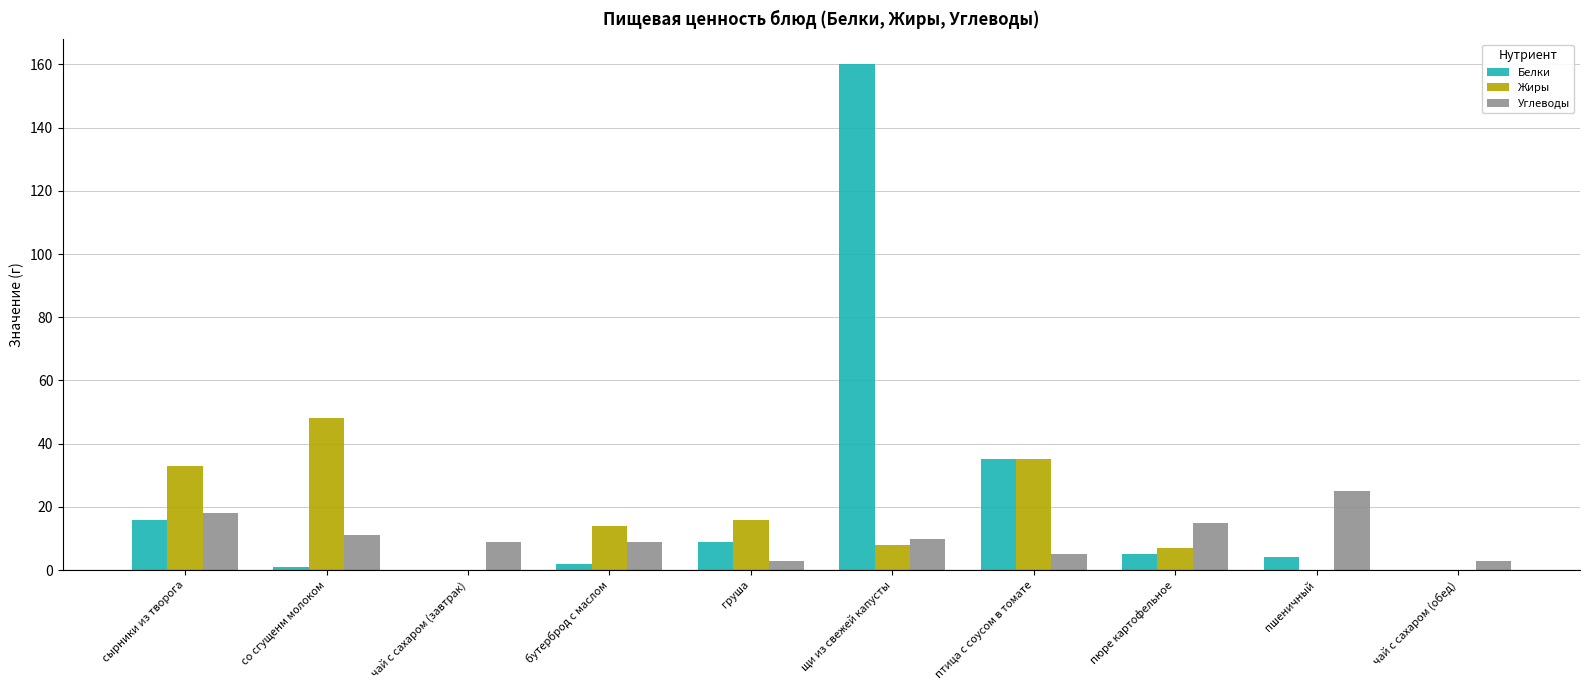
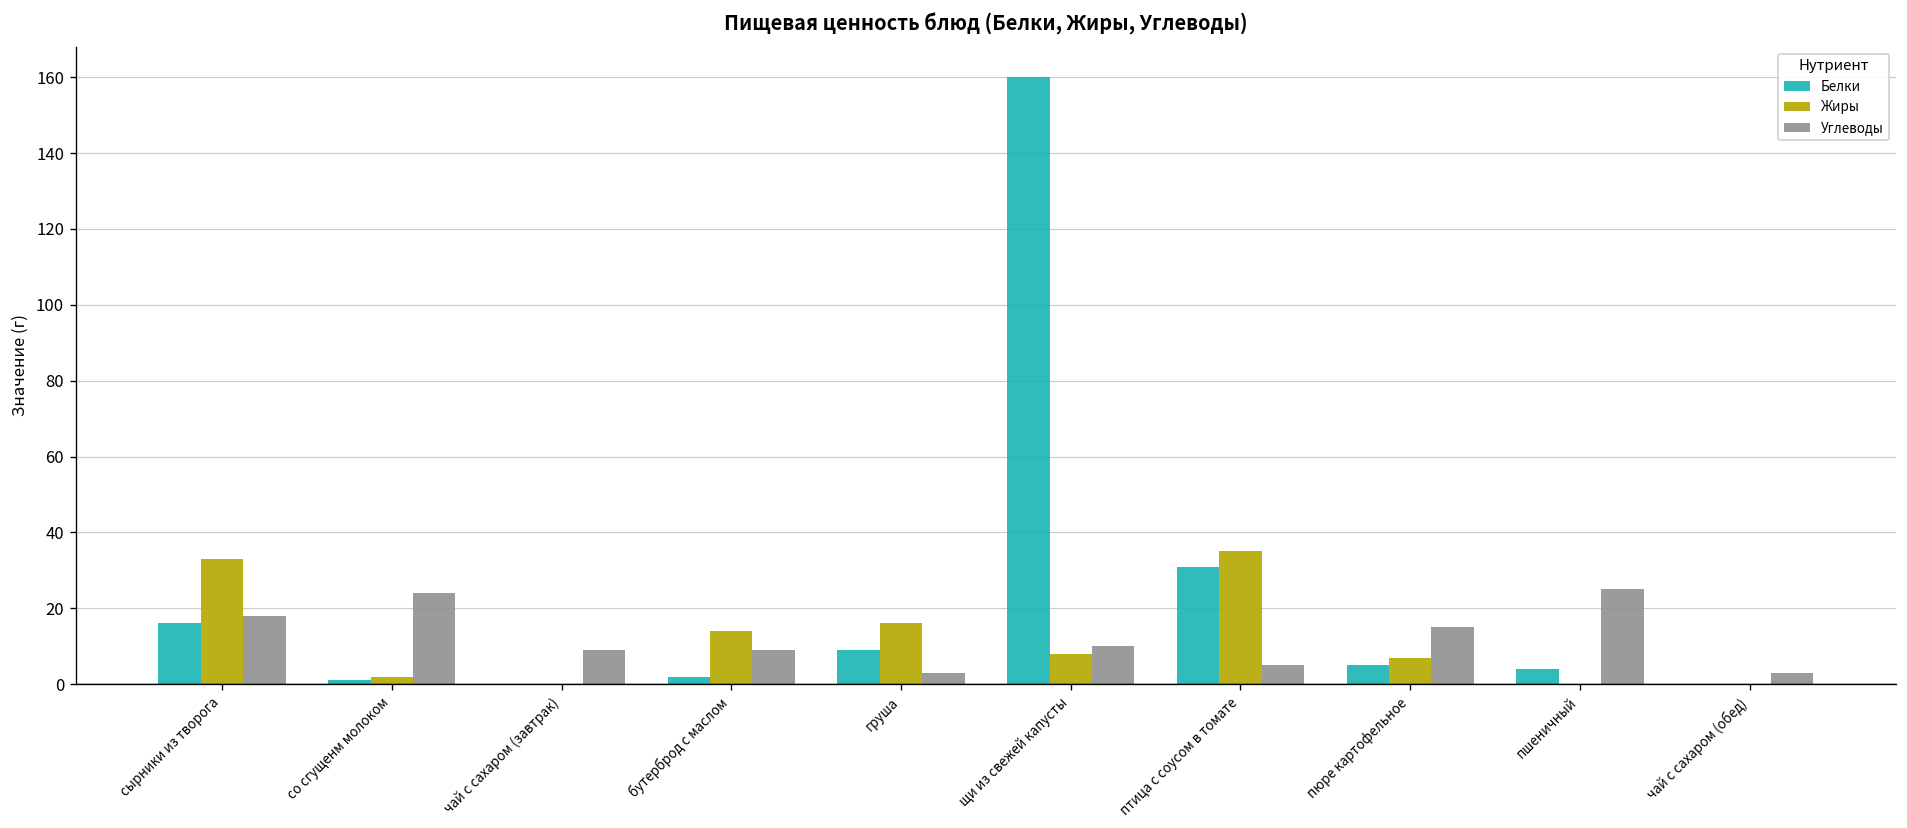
  {
    "Белки": {
      "сырники из творога": 16,
      "со сгущенм молоком": 1,
      "чай с сахаром (завтрак)": 0,
      "бутерброд с маслом": 2,
      "груша": 9,
      "щи из свежей капусты": 160,
-     "птица с соусом в томате": 35,
+     "птица с соусом в томате": 31,
      "пюре картофельное": 5,
      "пшеничный": 4,
      "чай с сахаром (обед)": 0
    },
    "Жиры": {
      "сырники из творога": 33,
-     "со сгущенм молоком": 48,
+     "со сгущенм молоком": 2,
      "чай с сахаром (завтрак)": 0,
      "бутерброд с маслом": 14,
      "груша": 16,
      "щи из свежей капусты": 8,
      "птица с соусом в томате": 35,
      "пюре картофельное": 7,
      "пшеничный": 0,
      "чай с сахаром (обед)": 0
    },
    "Углеводы": {
      "сырники из творога": 18,
-     "со сгущенм молоком": 11,
+     "со сгущенм молоком": 24,
      "чай с сахаром (завтрак)": 9,
      "бутерброд с маслом": 9,
      "груша": 3,
      "щи из свежей капусты": 10,
      "птица с соусом в томате": 5,
      "пюре картофельное": 15,
      "пшеничный": 25,
      "чай с сахаром (обед)": 3
    }
  }
